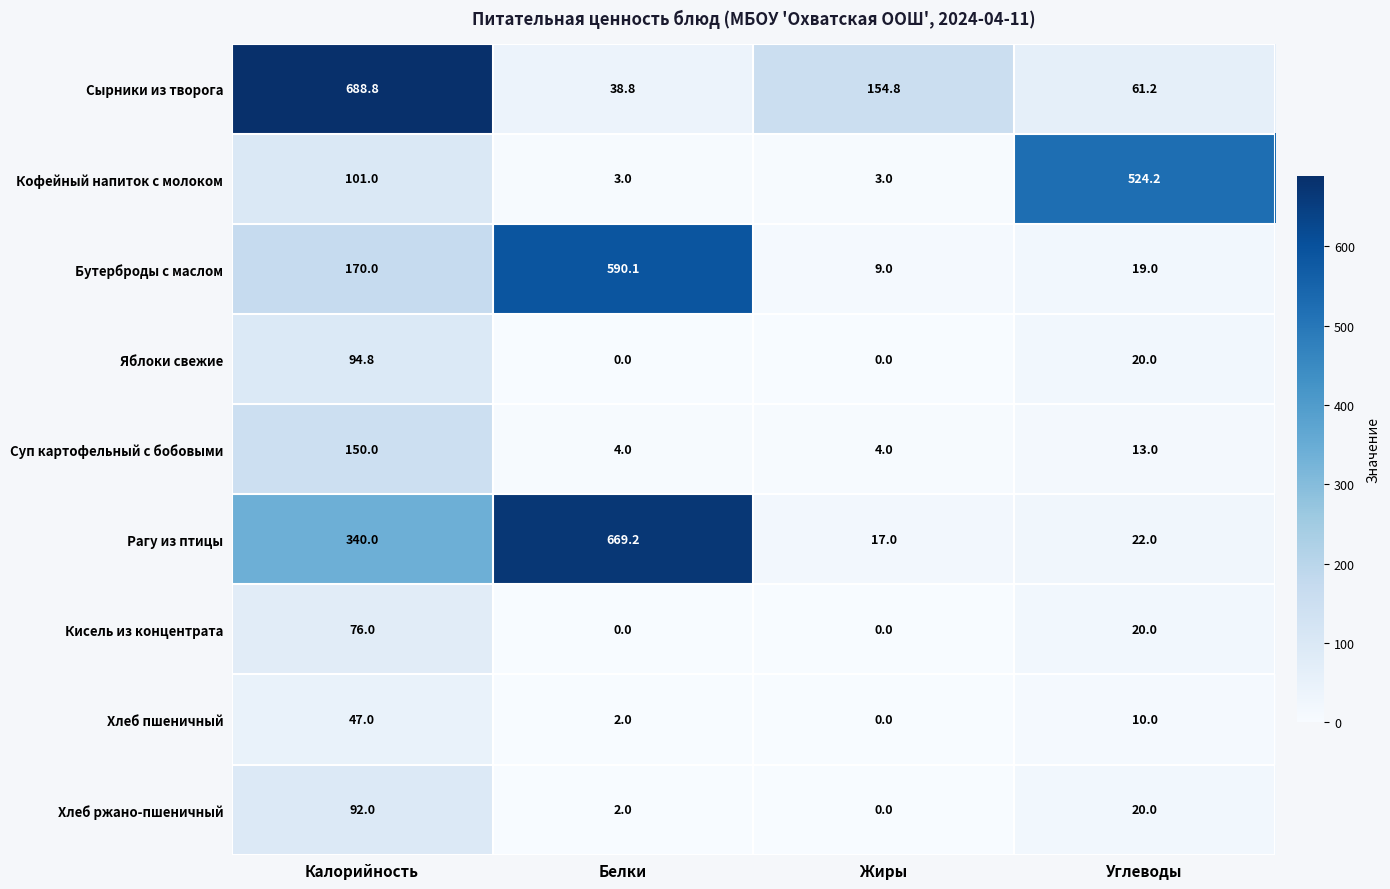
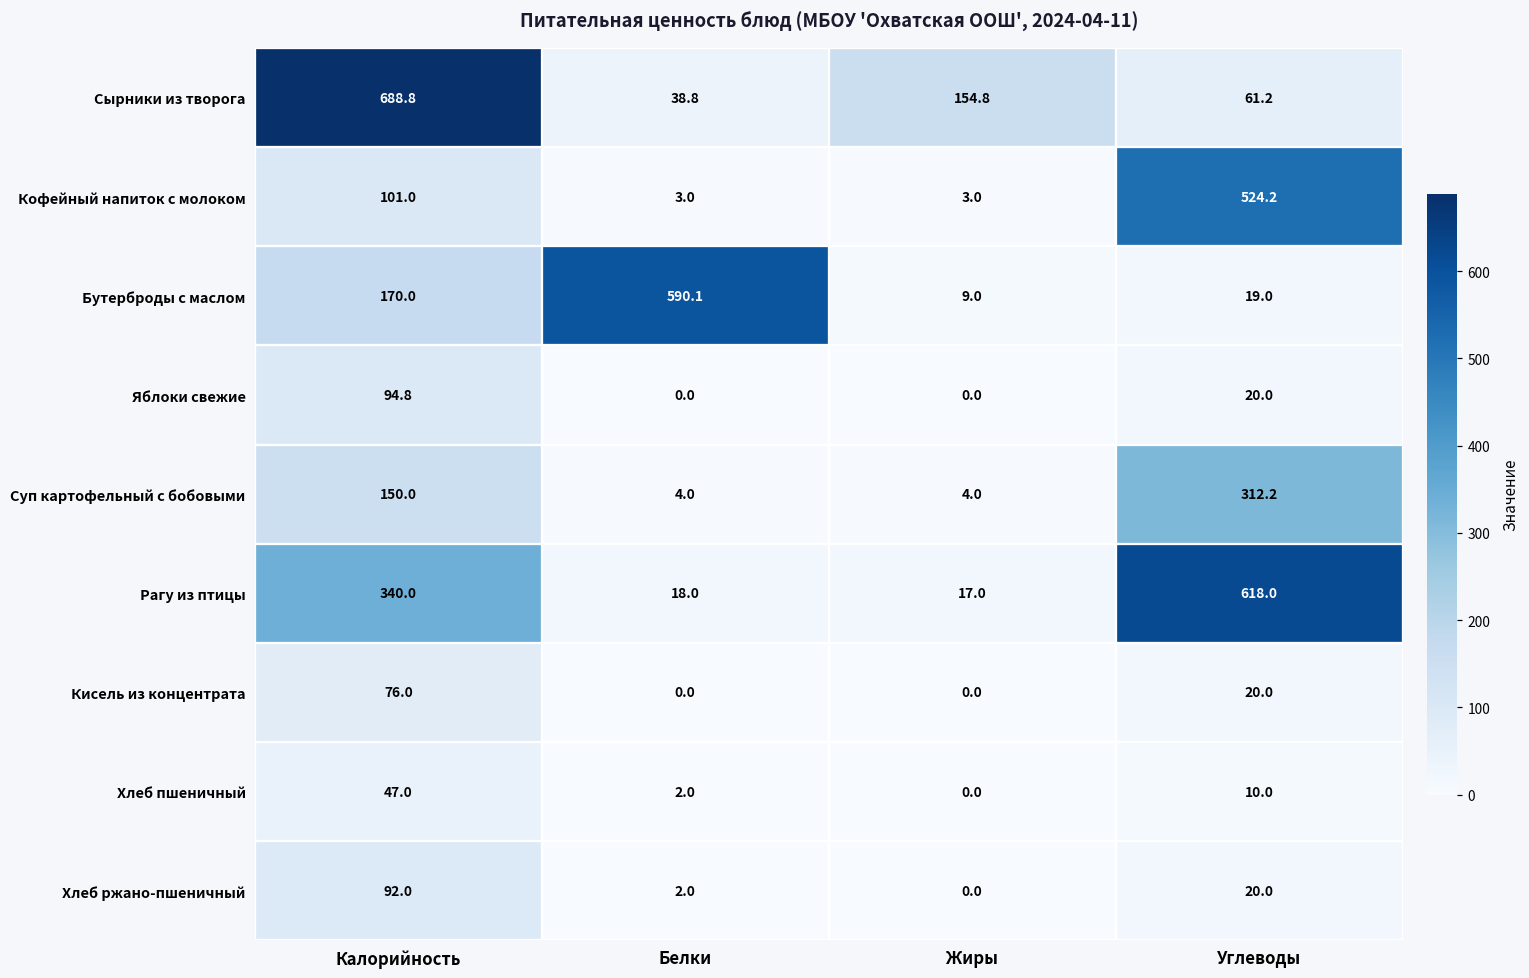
  {
    "Сырники из творога": {
      "Калорийность": 688.8,
      "Белки": 38.8,
      "Жиры": 154.8,
      "Углеводы": 61.2
    },
    "Кофейный напиток с молоком": {
      "Калорийность": 101.0,
      "Белки": 3.0,
      "Жиры": 3.0,
      "Углеводы": 524.2
    },
    "Бутерброды с маслом": {
      "Калорийность": 170.0,
      "Белки": 590.1,
      "Жиры": 9.0,
      "Углеводы": 19.0
    },
    "Яблоки свежие": {
      "Калорийность": 94.8,
      "Белки": 0.0,
      "Жиры": 0.0,
      "Углеводы": 20.0
    },
    "Суп картофельный с бобовыми": {
      "Калорийность": 150.0,
      "Белки": 4.0,
      "Жиры": 4.0,
-     "Углеводы": 13.0
+     "Углеводы": 312.2
    },
    "Рагу из птицы": {
      "Калорийность": 340.0,
-     "Белки": 669.2,
+     "Белки": 18.0,
      "Жиры": 17.0,
-     "Углеводы": 22.0
+     "Углеводы": 618.0
    },
    "Кисель из концентрата": {
      "Калорийность": 76.0,
      "Белки": 0.0,
      "Жиры": 0.0,
      "Углеводы": 20.0
    },
    "Хлеб пшеничный": {
      "Калорийность": 47.0,
      "Белки": 2.0,
      "Жиры": 0.0,
      "Углеводы": 10.0
    },
    "Хлеб ржано-пшеничный": {
      "Калорийность": 92.0,
      "Белки": 2.0,
      "Жиры": 0.0,
      "Углеводы": 20.0
    }
  }
